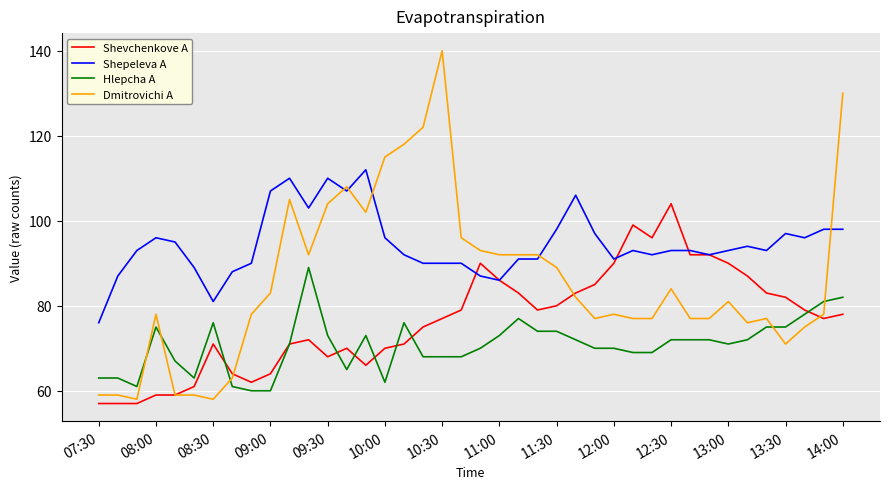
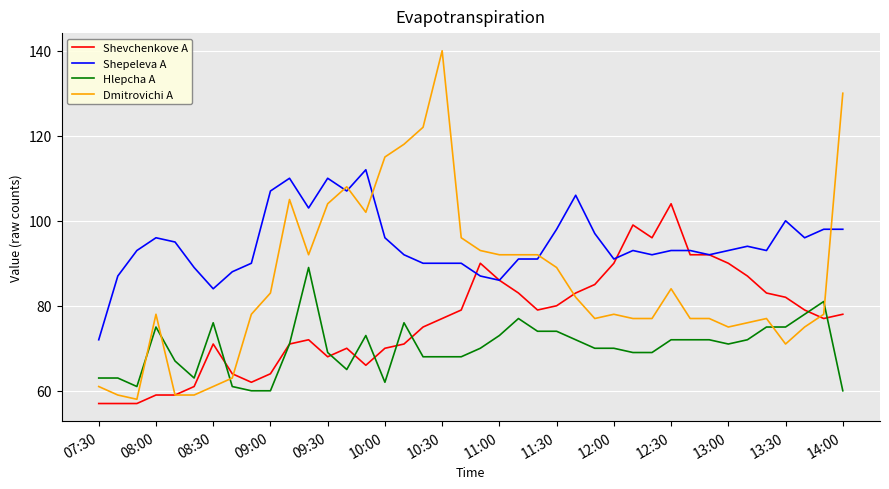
  {
    "Shevchenkove A": {
      "07:30": 57,
      "08:00": 59,
      "08:30": 71,
      "09:00": 64,
      "09:30": 68,
      "10:00": 70,
      "10:30": 77,
      "11:30": 80,
      "12:00": 90,
      "12:30": 104,
      "13:00": 90,
      "13:30": 82,
      "14:00": 78
    },
    "Shepeleva A": {
-     "07:30": 76,
+     "07:30": 72,
      "08:00": 96,
-     "08:30": 81,
+     "08:30": 84,
      "09:00": 107,
      "09:30": 110,
      "10:00": 96,
      "10:30": 90,
      "11:30": 98,
      "12:00": 91,
      "12:30": 93,
      "13:00": 93,
-     "13:30": 97,
+     "13:30": 100,
      "14:00": 98
    },
    "Hlepcha A": {
      "07:30": 63,
      "08:00": 75,
      "08:30": 76,
      "09:00": 60,
-     "09:30": 73,
+     "09:30": 69,
      "10:00": 62,
      "10:30": 68,
      "11:00": 73,
      "11:30": 74,
      "12:00": 70,
      "12:30": 72,
      "13:00": 71,
      "13:30": 75,
-     "14:00": 82
+     "14:00": 60
    },
    "Dmitrovichi A": {
-     "07:30": 59,
+     "07:30": 61,
      "08:00": 78,
-     "08:30": 58,
+     "08:30": 61,
      "09:00": 83,
      "09:30": 104,
      "10:00": 115,
      "10:30": 140,
      "11:00": 92,
      "11:30": 89,
      "12:00": 78,
      "12:30": 84,
-     "13:00": 81,
+     "13:00": 75,
      "13:30": 71,
      "14:00": 130
    }
  }
